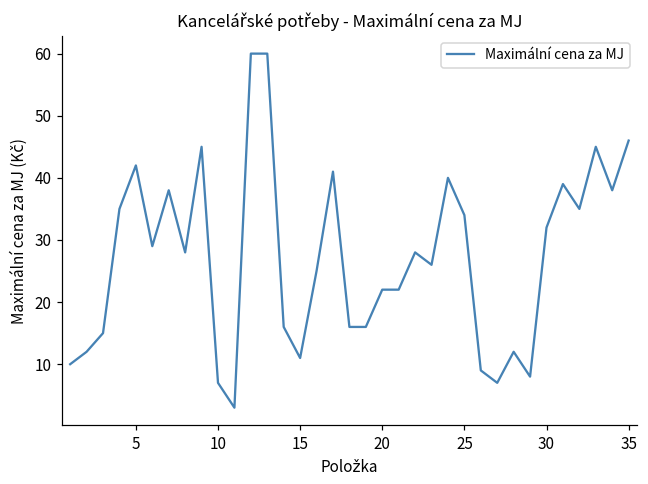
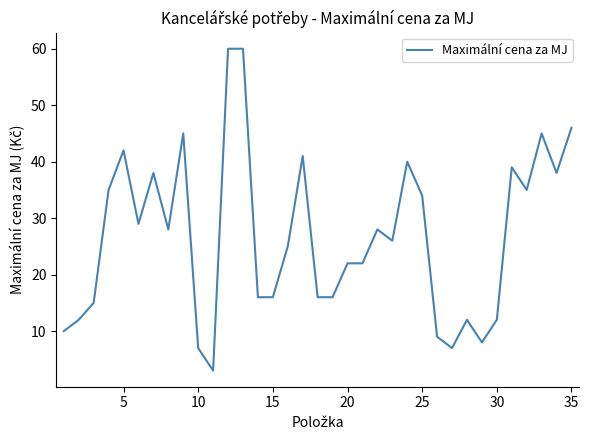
  {
    "5": 42,
    "10": 7,
-   "15": 11,
+   "15": 16,
    "20": 22,
    "25": 34,
-   "30": 32,
+   "30": 12,
    "35": 46
  }
